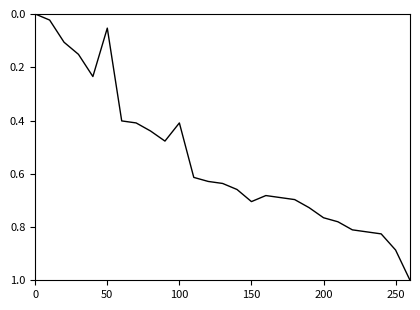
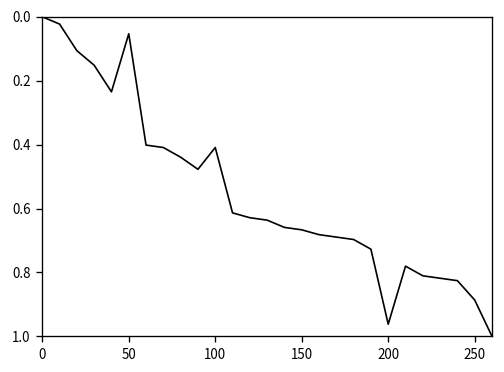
  {
    "0": 0.00,
    "50": 0.05,
    "100": 0.41,
-   "150": 0.70,
-   "200": 0.77,
+   "150": 0.67,
+   "200": 0.96,
    "250": 0.89
  }
